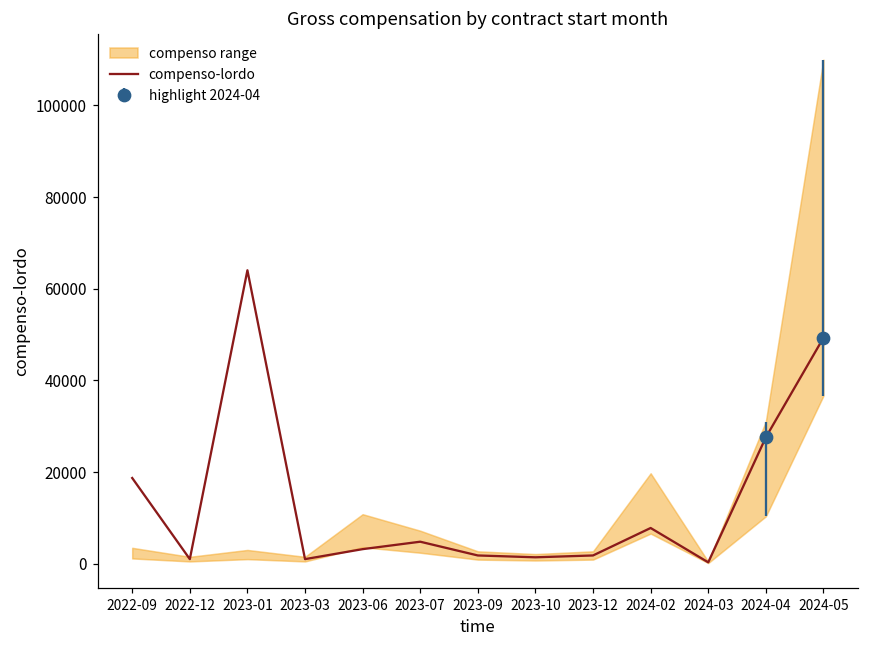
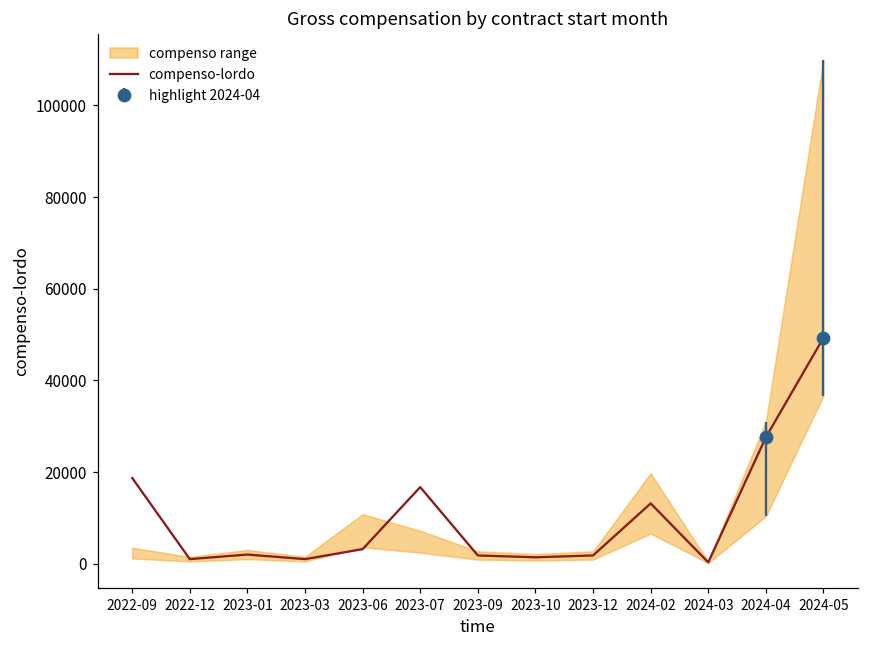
  {
    "compenso-lordo": {
      "2022-09": 19000,
-     "2023-01": 64000,
+     "2023-01": 2000,
      "2023-06": 3000,
-     "2023-07": 5000,
+     "2023-07": 17000,
      "2023-09": 2000,
      "2023-10": 1000,
      "2023-12": 2000,
-     "2024-02": 8000
+     "2024-02": 13000
    }
  }
